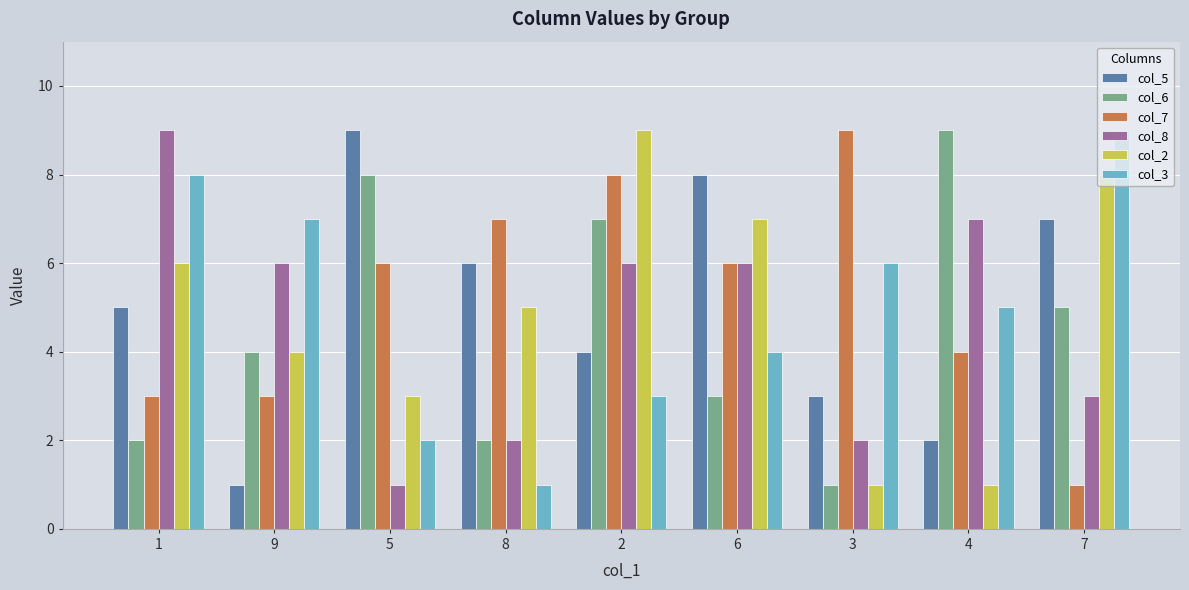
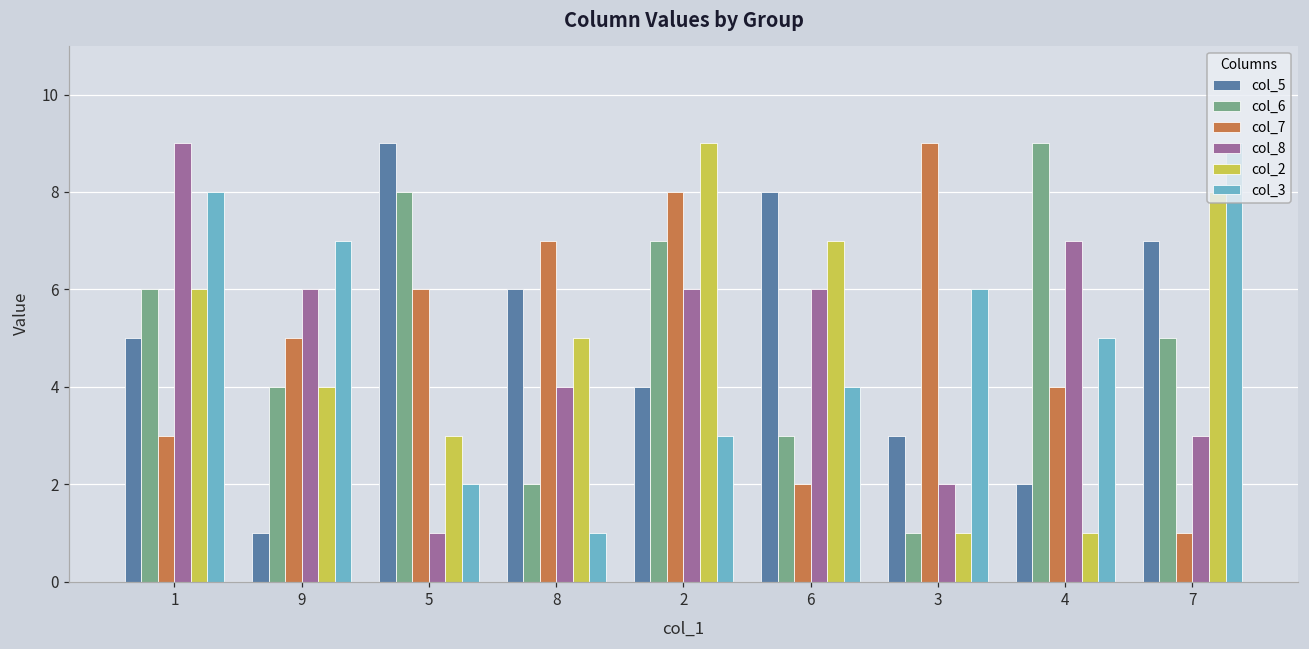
  {
    "col_5": {
      "1": 5,
      "9": 1,
      "5": 9,
      "8": 6,
      "2": 4,
      "6": 8,
      "3": 3,
      "4": 2,
      "7": 7
    },
    "col_6": {
-     "1": 2,
+     "1": 6,
      "9": 4,
      "5": 8,
      "8": 2,
      "2": 7,
      "6": 3,
      "3": 1,
      "4": 9,
      "7": 5
    },
    "col_7": {
      "1": 3,
-     "9": 3,
+     "9": 5,
      "5": 6,
      "8": 7,
      "2": 8,
-     "6": 6,
+     "6": 2,
      "3": 9,
      "4": 4,
      "7": 1
    },
    "col_8": {
      "1": 9,
      "9": 6,
      "5": 1,
-     "8": 2,
+     "8": 4,
      "2": 6,
      "6": 6,
      "3": 2,
      "4": 7,
      "7": 3
    },
    "col_2": {
      "1": 6,
      "9": 4,
      "5": 3,
      "8": 5,
      "2": 9,
      "6": 7,
      "3": 1,
      "4": 1
    },
    "col_3": {
      "1": 8,
      "9": 7,
      "5": 2,
      "8": 1,
      "2": 3,
      "6": 4,
      "3": 6,
      "4": 5
    }
  }
